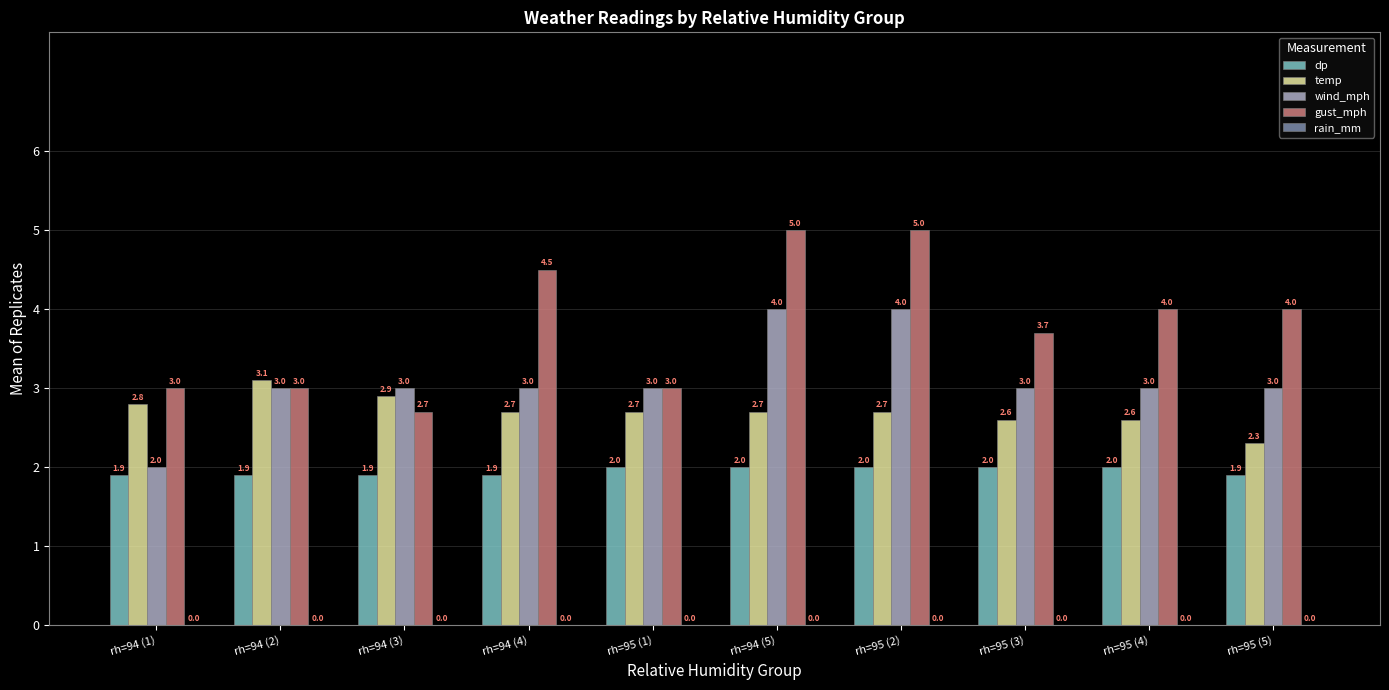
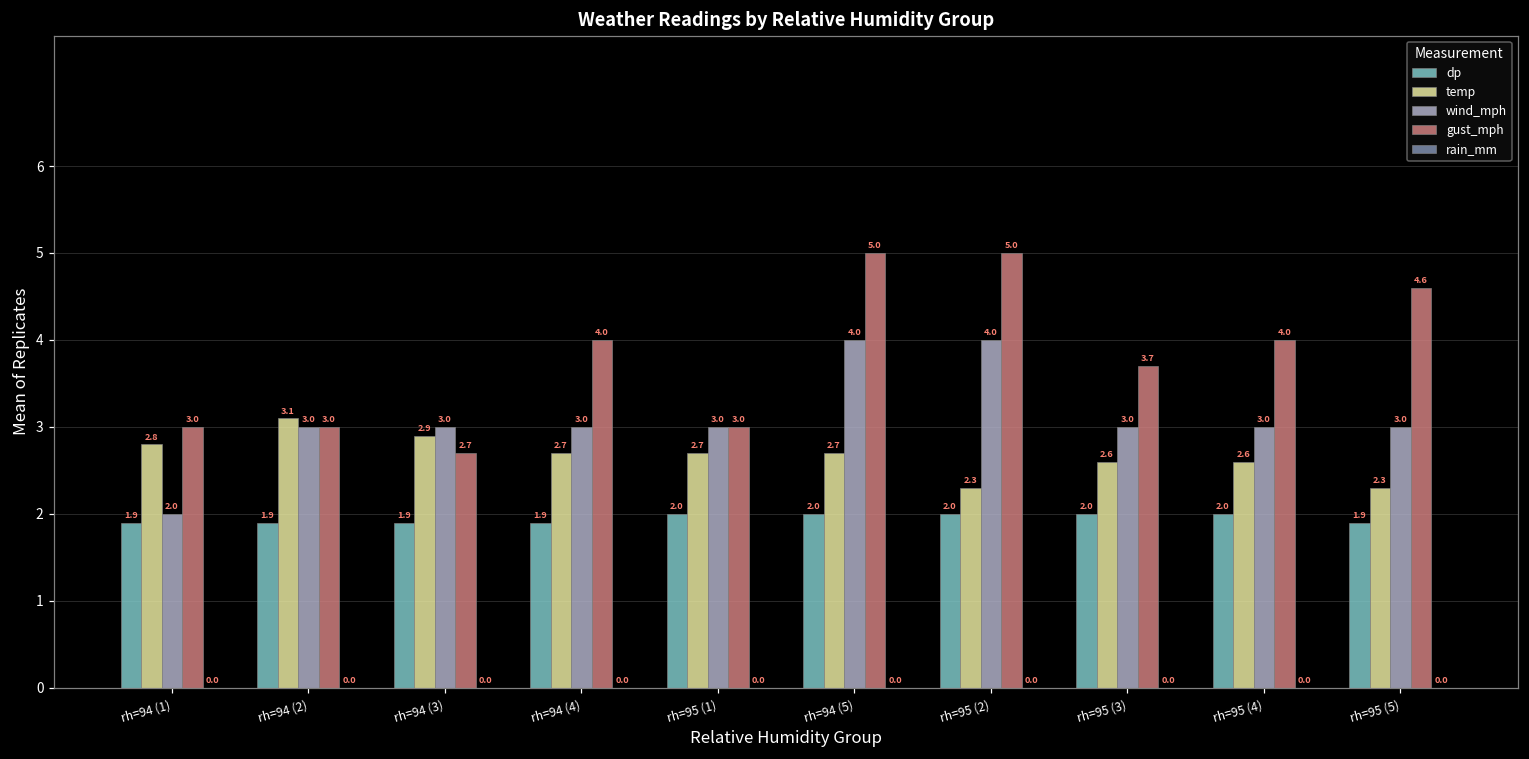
  {
    "temp": {
      "rh=94 (1)": 2.8,
      "rh=94 (2)": 3.1,
      "rh=94 (3)": 2.9,
      "rh=94 (4)": 2.7,
      "rh=95 (1)": 2.7,
      "rh=94 (5)": 2.7,
-     "rh=95 (2)": 2.7,
+     "rh=95 (2)": 2.3,
      "rh=95 (3)": 2.6,
      "rh=95 (4)": 2.6,
      "rh=95 (5)": 2.3
    },
    "gust_mph": {
      "rh=94 (1)": 3.0,
      "rh=94 (2)": 3.0,
      "rh=94 (3)": 2.7,
-     "rh=94 (4)": 4.5,
+     "rh=94 (4)": 4.0,
      "rh=95 (1)": 3.0,
      "rh=94 (5)": 5.0,
      "rh=95 (2)": 5.0,
      "rh=95 (3)": 3.7,
      "rh=95 (4)": 4.0,
-     "rh=95 (5)": 4.0
+     "rh=95 (5)": 4.6
    },
    "rain_mm": {
      "rh=94 (1)": 0.0,
      "rh=94 (2)": 0.0,
      "rh=94 (3)": 0.0,
      "rh=94 (4)": 0.0,
      "rh=95 (1)": 0.0,
      "rh=94 (5)": 0.0,
      "rh=95 (2)": 0.0,
      "rh=95 (3)": 0.0,
      "rh=95 (4)": 0.0,
      "rh=95 (5)": 0.0
    }
  }
